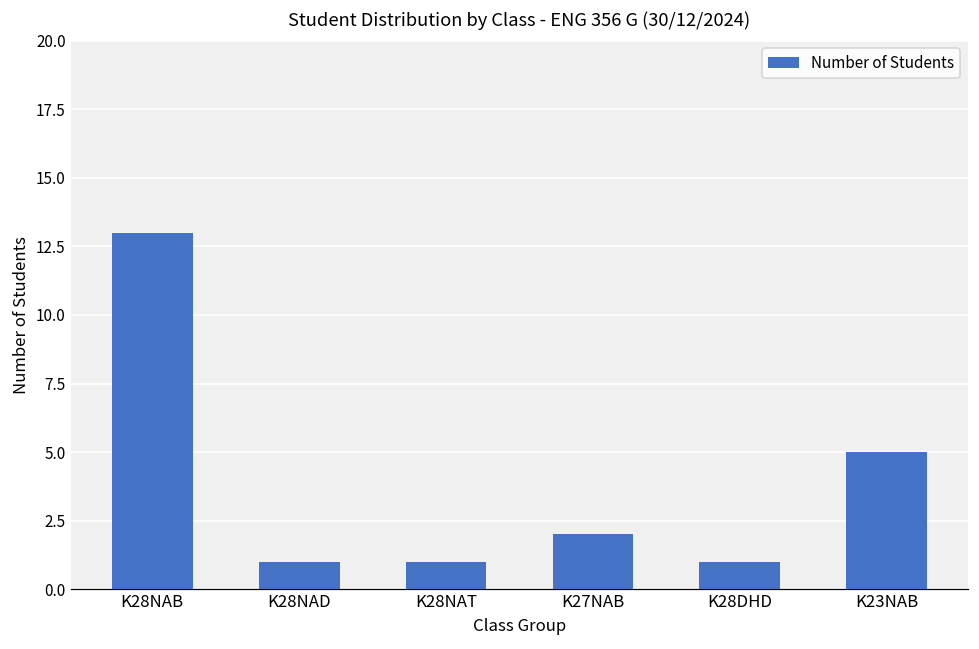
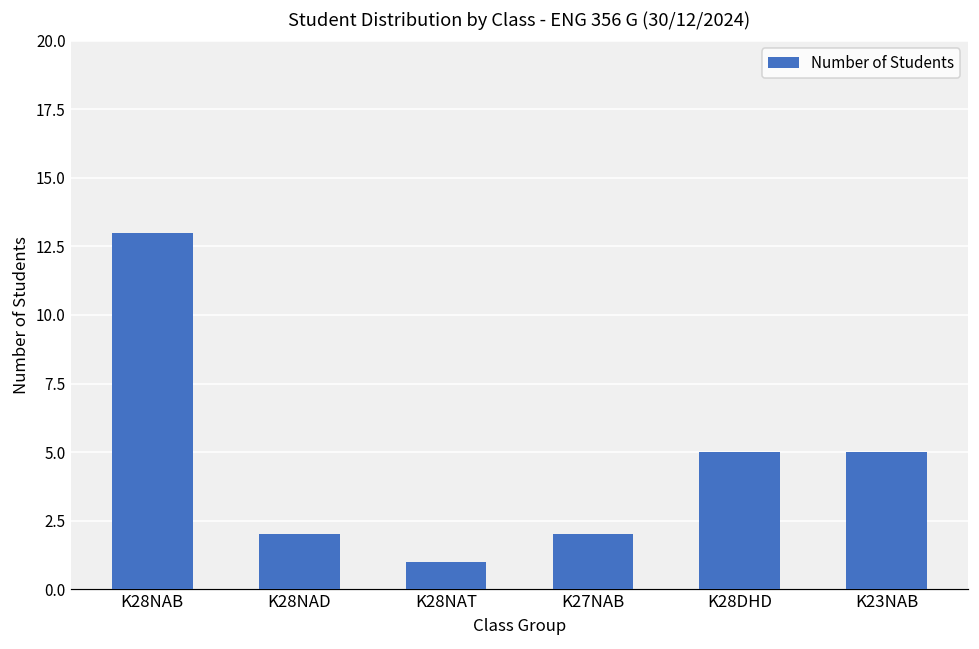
  {
    "K28NAB": 13,
-   "K28NAD": 1,
+   "K28NAD": 2,
    "K28NAT": 1,
    "K27NAB": 2,
-   "K28DHD": 1,
+   "K28DHD": 5,
    "K23NAB": 5
  }
